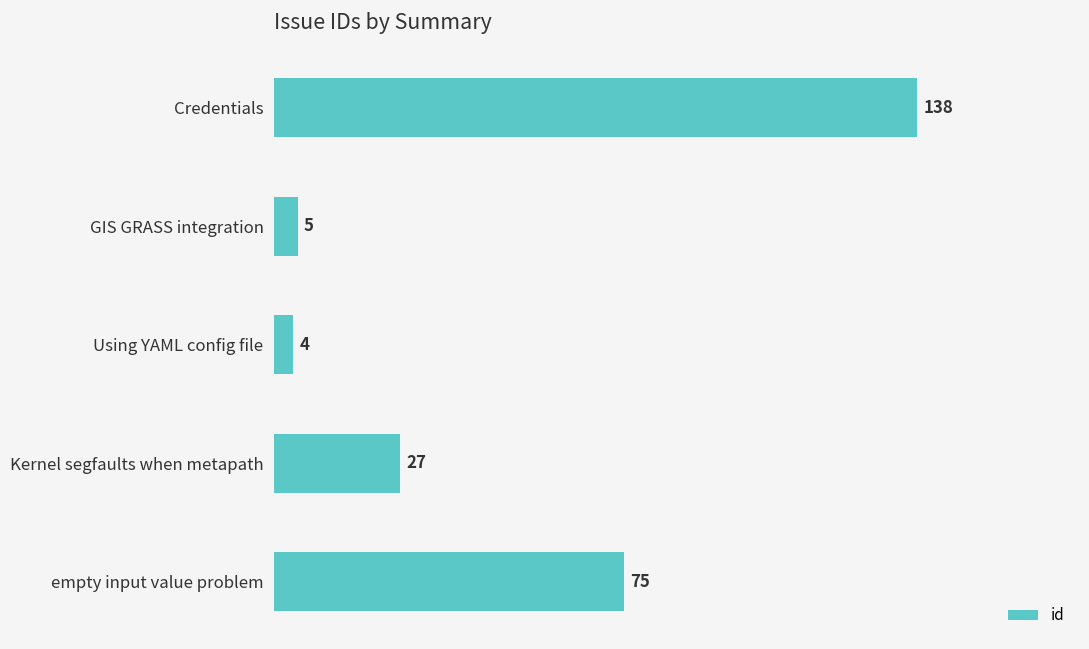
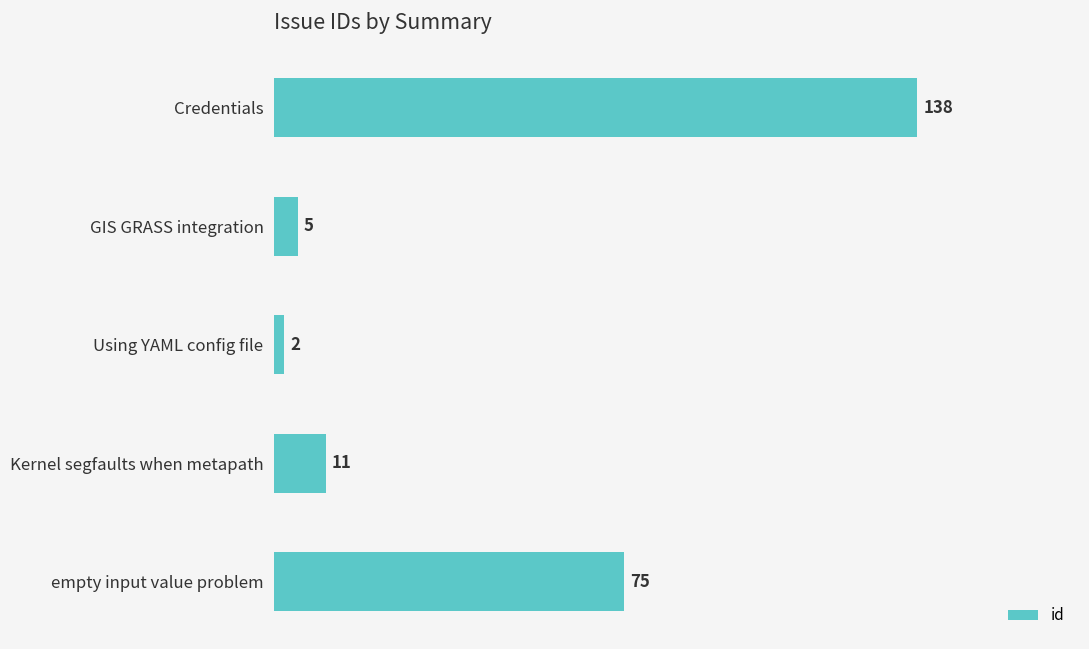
  {
    "Credentials": 138,
    "GIS GRASS integration": 5,
-   "Using YAML config file": 4,
-   "Kernel segfaults when metapath": 27,
+   "Using YAML config file": 2,
+   "Kernel segfaults when metapath": 11,
    "empty input value problem": 75
  }
